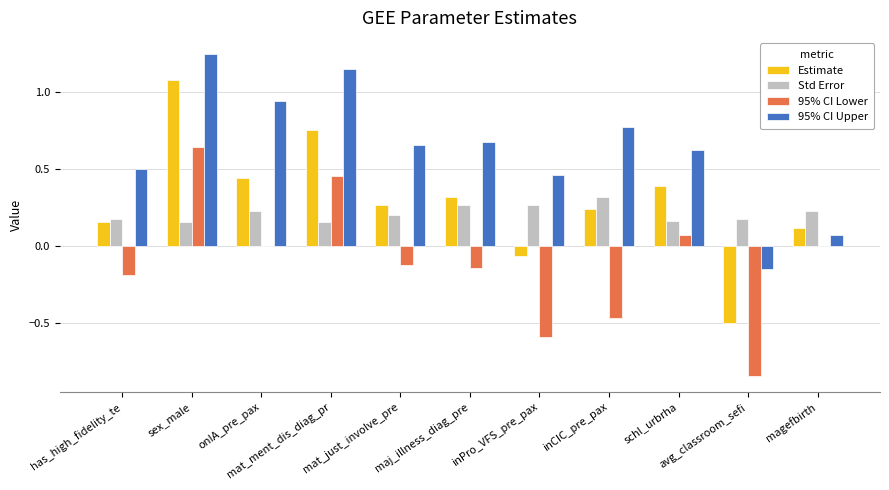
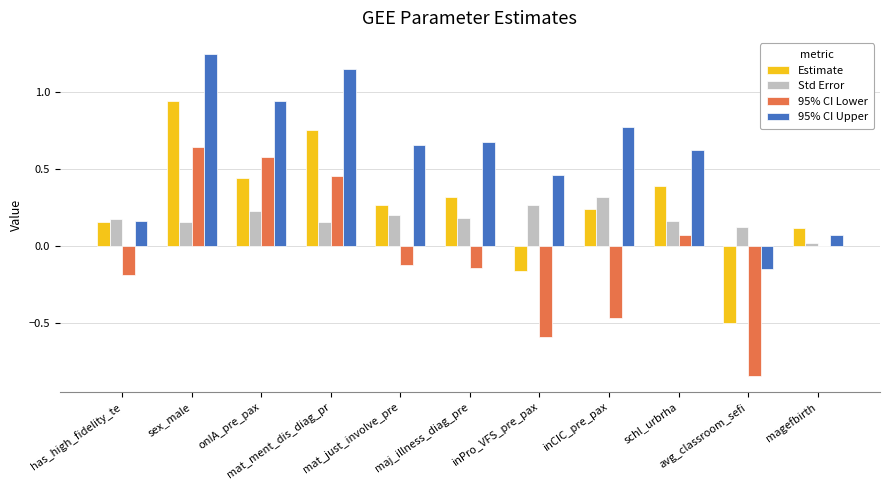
  {
    "Estimate": {
      "has_high_fidelity_te": 0.16,
-     "sex_male": 1.08,
+     "sex_male": 0.95,
      "onIA_pre_pax": 0.44,
      "mat_ment_dis_diag_pr": 0.76,
      "mat_just_involve_pre": 0.27,
      "maj_illness_diag_pre": 0.32,
-     "inPro_VFS_pre_pax": -0.07,
+     "inPro_VFS_pre_pax": -0.16,
      "inCIC_pre_pax": 0.24,
      "schl_urbrha": 0.39,
      "avg_classroom_sefi": -0.50,
      "magefbirth": 0.12
    },
    "Std Error": {
      "has_high_fidelity_te": 0.18,
      "sex_male": 0.16,
      "onIA_pre_pax": 0.23,
      "mat_ment_dis_diag_pr": 0.15,
      "mat_just_involve_pre": 0.20,
-     "maj_illness_diag_pre": 0.27,
+     "maj_illness_diag_pre": 0.18,
      "inPro_VFS_pre_pax": 0.27,
      "inCIC_pre_pax": 0.32,
      "schl_urbrha": 0.16,
-     "avg_classroom_sefi": 0.18,
-     "magefbirth": 0.23
+     "avg_classroom_sefi": 0.12,
+     "magefbirth": 0.02
    },
    "95% CI Lower": {
      "has_high_fidelity_te": -0.19,
      "sex_male": 0.64,
-     "onIA_pre_pax": 0.00,
+     "onIA_pre_pax": 0.58,
      "mat_ment_dis_diag_pr": 0.45,
      "mat_just_involve_pre": -0.12,
      "maj_illness_diag_pre": -0.14,
      "inPro_VFS_pre_pax": -0.59,
      "inCIC_pre_pax": -0.47,
      "schl_urbrha": 0.07,
      "avg_classroom_sefi": -0.85
    },
    "95% CI Upper": {
-     "has_high_fidelity_te": 0.50,
+     "has_high_fidelity_te": 0.16,
      "sex_male": 1.25,
      "onIA_pre_pax": 0.94,
      "mat_ment_dis_diag_pr": 1.15,
      "mat_just_involve_pre": 0.66,
      "maj_illness_diag_pre": 0.68,
      "inPro_VFS_pre_pax": 0.46,
      "inCIC_pre_pax": 0.77,
      "schl_urbrha": 0.62,
      "avg_classroom_sefi": -0.15,
      "magefbirth": 0.07
    }
  }
